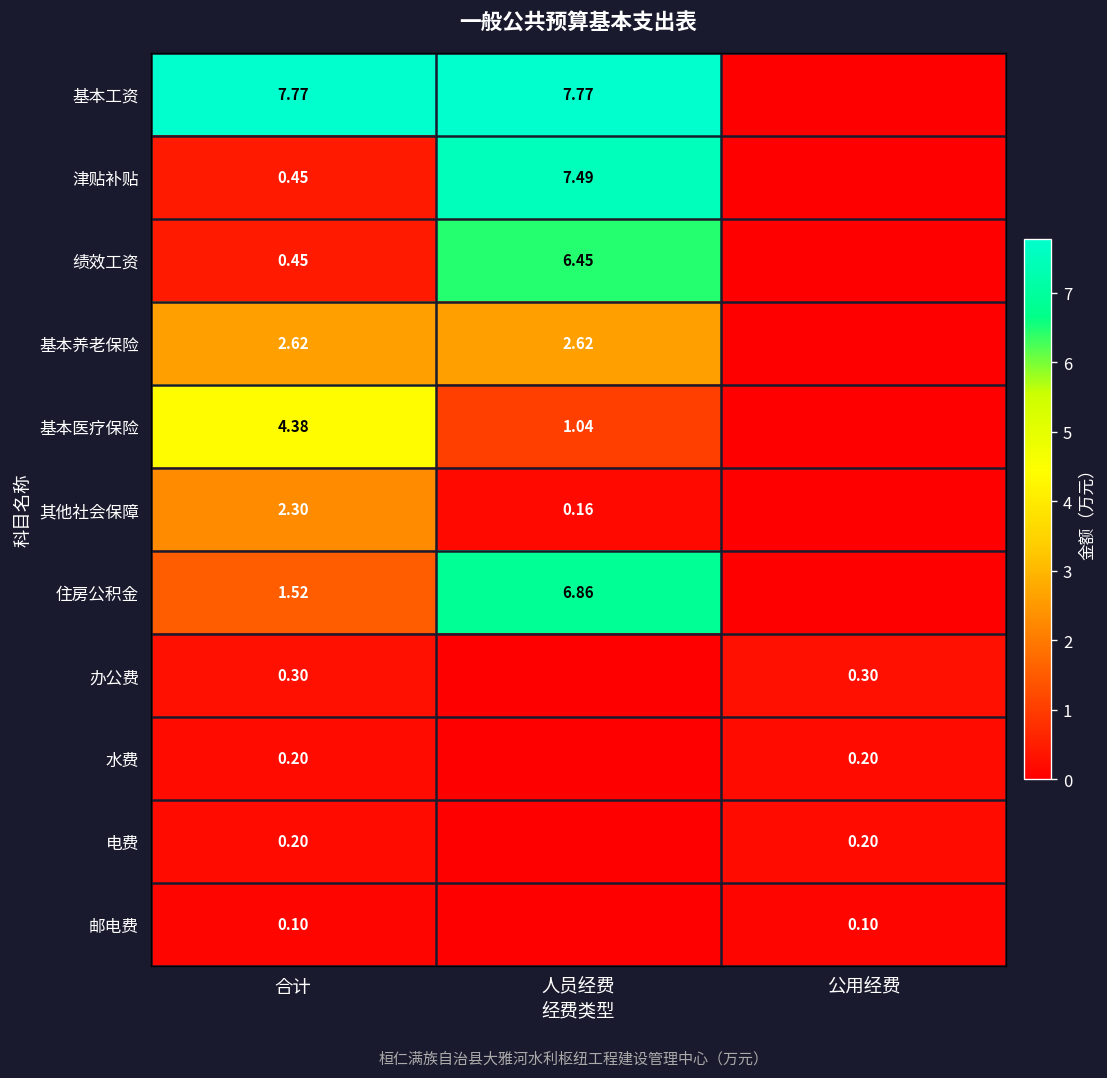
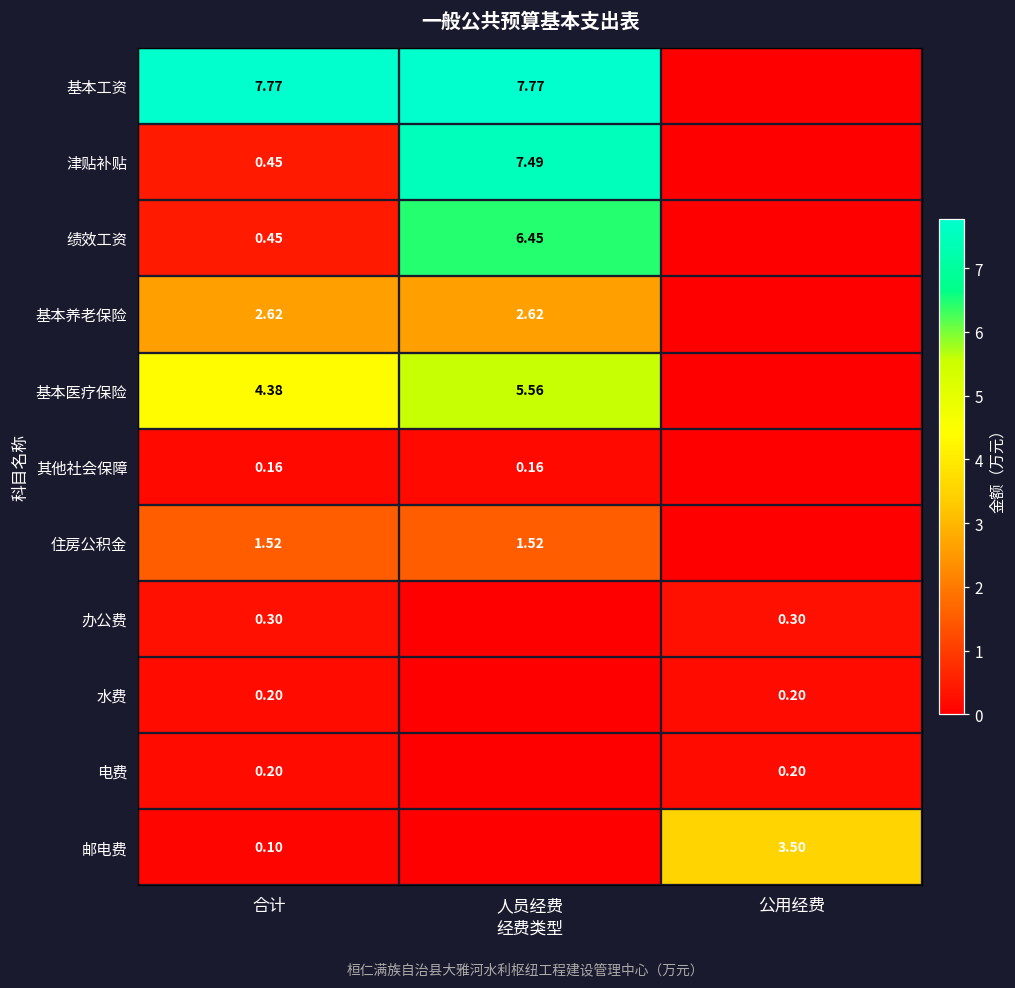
  {
    "基本工资": {
      "合计": 7.77,
      "人员经费": 7.77
    },
    "津贴补贴": {
      "合计": 0.45,
      "人员经费": 7.49
    },
    "绩效工资": {
      "合计": 0.45,
      "人员经费": 6.45
    },
    "基本养老保险": {
      "合计": 2.62,
      "人员经费": 2.62
    },
    "基本医疗保险": {
      "合计": 4.38,
-     "人员经费": 1.04
+     "人员经费": 5.56
    },
    "其他社会保障": {
-     "合计": 2.30,
+     "合计": 0.16,
      "人员经费": 0.16
    },
    "住房公积金": {
      "合计": 1.52,
-     "人员经费": 6.86
+     "人员经费": 1.52
    },
    "办公费": {
      "合计": 0.30,
      "公用经费": 0.30
    },
    "水费": {
      "合计": 0.20,
      "公用经费": 0.20
    },
    "电费": {
      "合计": 0.20,
      "公用经费": 0.20
    },
    "邮电费": {
      "合计": 0.10,
-     "公用经费": 0.10
+     "公用经费": 3.50
    }
  }
